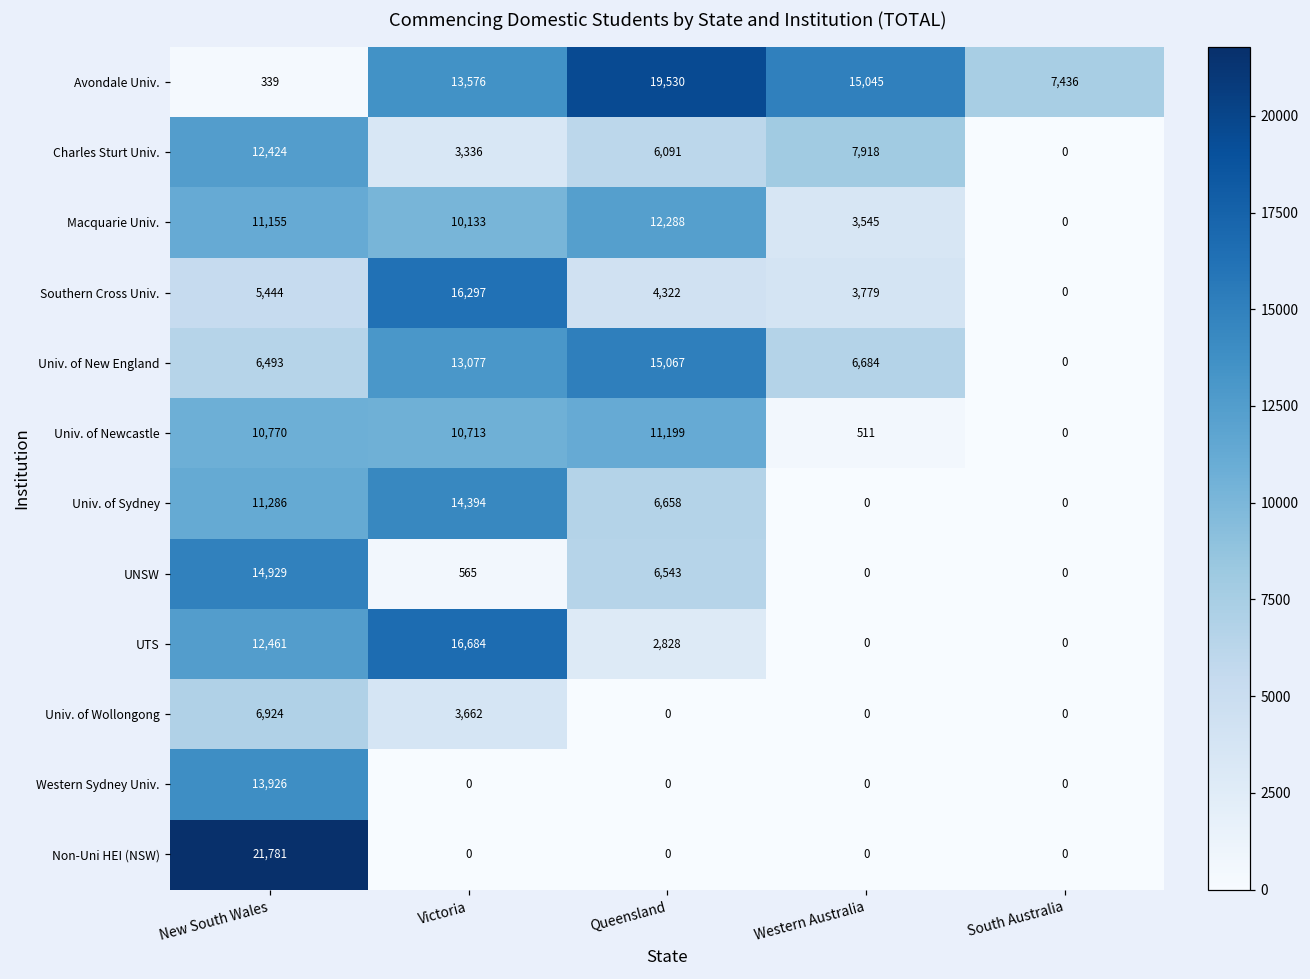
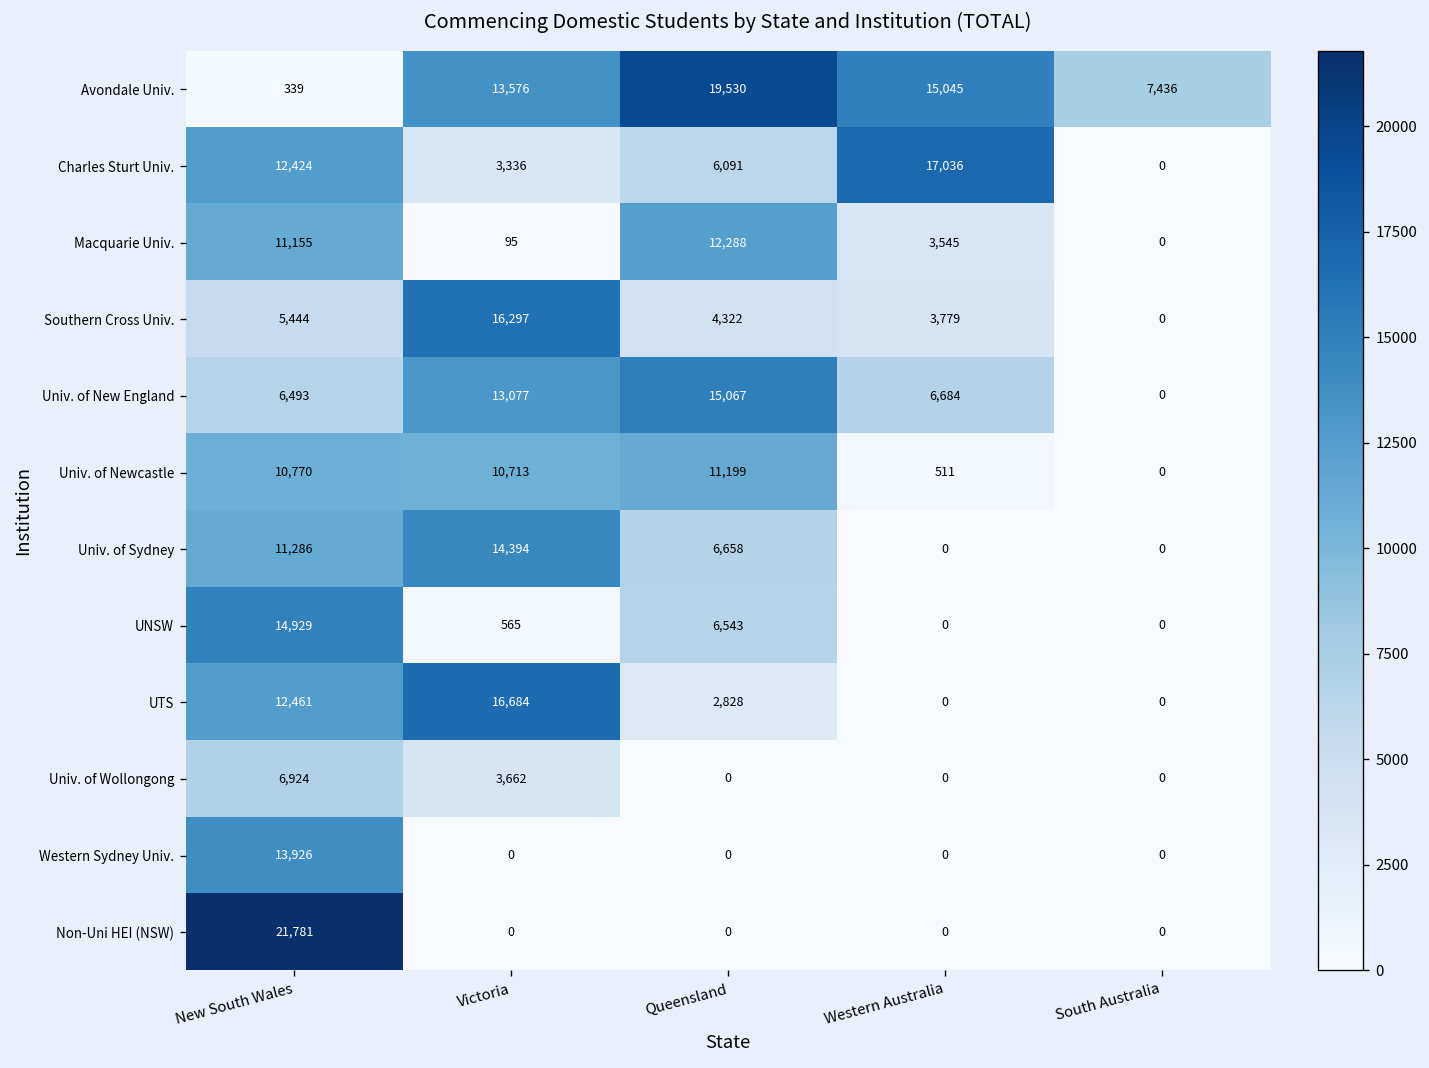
  {
    "Avondale Univ.": {
      "New South Wales": "339",
      "Victoria": "13,576",
      "Queensland": "19,530",
      "Western Australia": "15,045",
      "South Australia": "7,436"
    },
    "Charles Sturt Univ.": {
      "New South Wales": "12,424",
      "Victoria": "3,336",
      "Queensland": "6,091",
-     "Western Australia": "7,918",
+     "Western Australia": "17,036",
      "South Australia": "0"
    },
    "Macquarie Univ.": {
      "New South Wales": "11,155",
-     "Victoria": "10,133",
+     "Victoria": "95",
      "Queensland": "12,288",
      "Western Australia": "3,545",
      "South Australia": "0"
    },
    "Southern Cross Univ.": {
      "New South Wales": "5,444",
      "Victoria": "16,297",
      "Queensland": "4,322",
      "Western Australia": "3,779",
      "South Australia": "0"
    },
    "Univ. of New England": {
      "New South Wales": "6,493",
      "Victoria": "13,077",
      "Queensland": "15,067",
      "Western Australia": "6,684",
      "South Australia": "0"
    },
    "Univ. of Newcastle": {
      "New South Wales": "10,770",
      "Victoria": "10,713",
      "Queensland": "11,199",
      "Western Australia": "511",
      "South Australia": "0"
    },
    "Univ. of Sydney": {
      "New South Wales": "11,286",
      "Victoria": "14,394",
      "Queensland": "6,658",
      "Western Australia": "0",
      "South Australia": "0"
    },
    "UNSW": {
      "New South Wales": "14,929",
      "Victoria": "565",
      "Queensland": "6,543",
      "Western Australia": "0",
      "South Australia": "0"
    },
    "UTS": {
      "New South Wales": "12,461",
      "Victoria": "16,684",
      "Queensland": "2,828",
      "Western Australia": "0",
      "South Australia": "0"
    },
    "Univ. of Wollongong": {
      "New South Wales": "6,924",
      "Victoria": "3,662",
      "Queensland": "0",
      "Western Australia": "0",
      "South Australia": "0"
    },
    "Western Sydney Univ.": {
      "New South Wales": "13,926",
      "Victoria": "0",
      "Queensland": "0",
      "Western Australia": "0",
      "South Australia": "0"
    },
    "Non-Uni HEI (NSW)": {
      "New South Wales": "21,781",
      "Victoria": "0",
      "Queensland": "0",
      "Western Australia": "0",
      "South Australia": "0"
    }
  }
